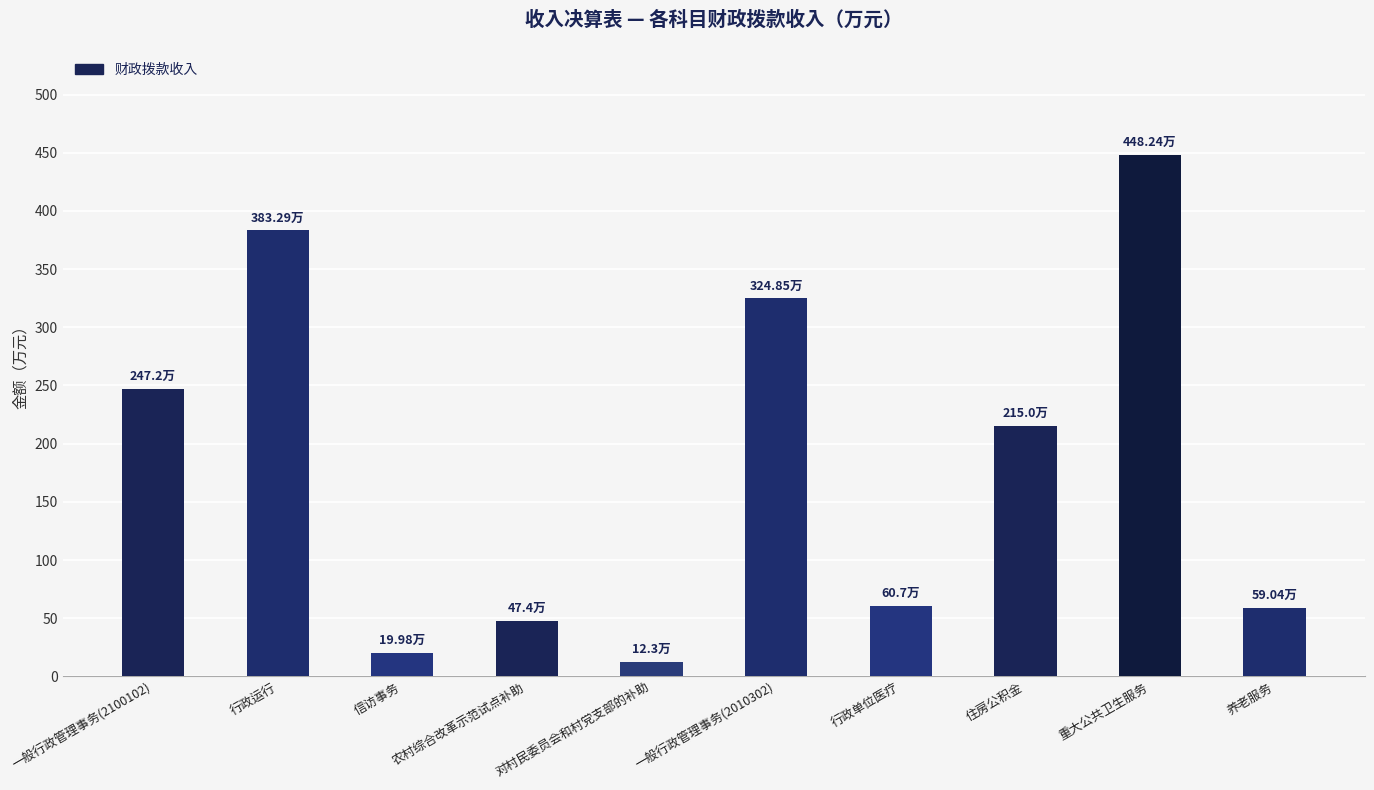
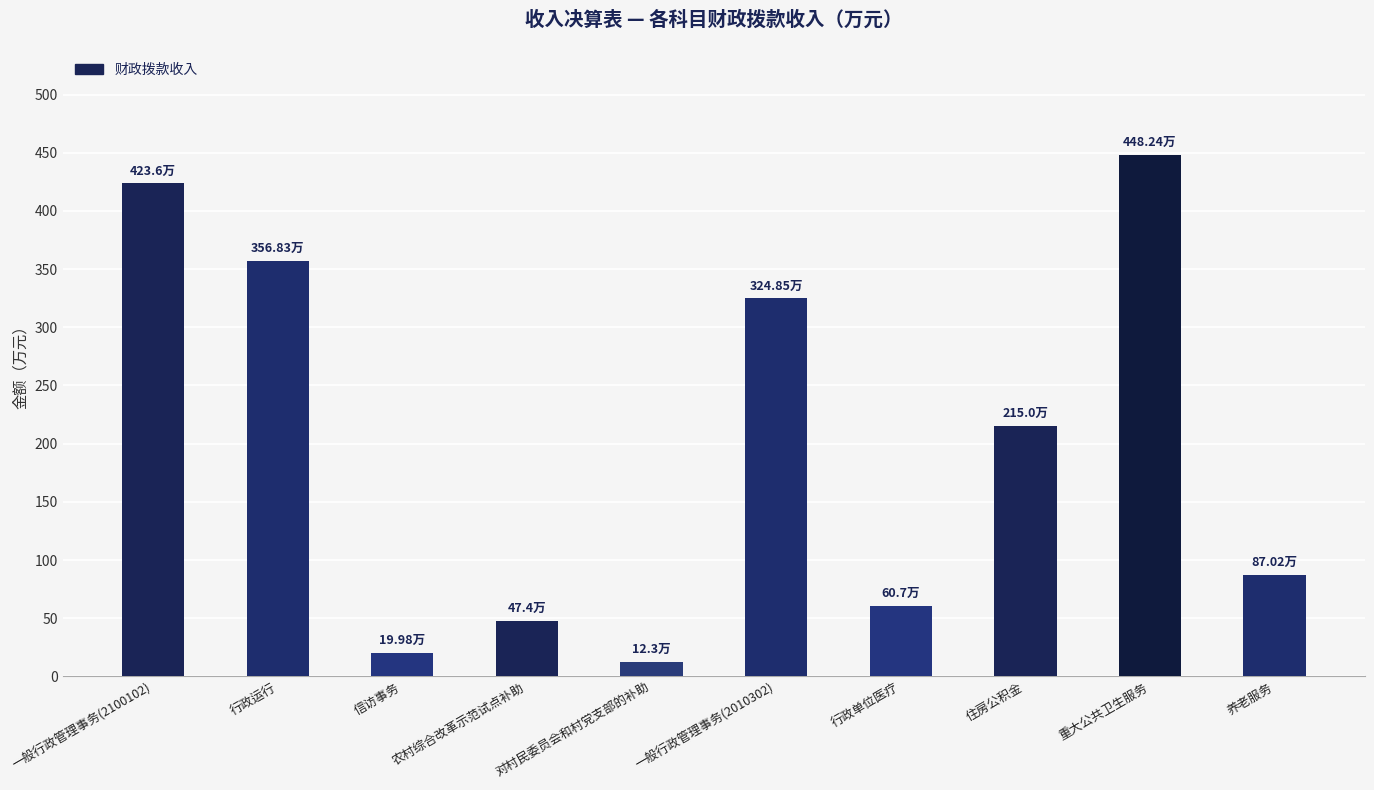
  {
-   "一般行政管理事务(2100102)": "247.2万",
-   "行政运行": "383.29万",
+   "一般行政管理事务(2100102)": "423.6万",
+   "行政运行": "356.83万",
    "信访事务": "19.98万",
    "农村综合改革示范试点补助": "47.4万",
    "对村民委员会和村党支部的补助": "12.3万",
    "一般行政管理事务(2010302)": "324.85万",
    "行政单位医疗": "60.7万",
    "住房公积金": "215.0万",
    "重大公共卫生服务": "448.24万",
-   "养老服务": "59.04万"
+   "养老服务": "87.02万"
  }
